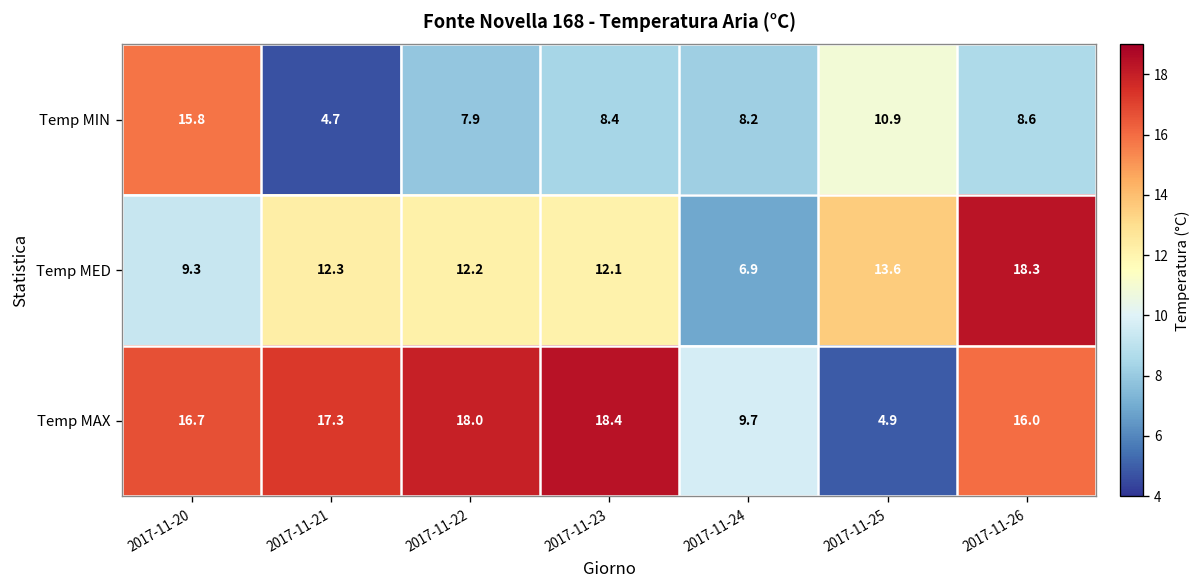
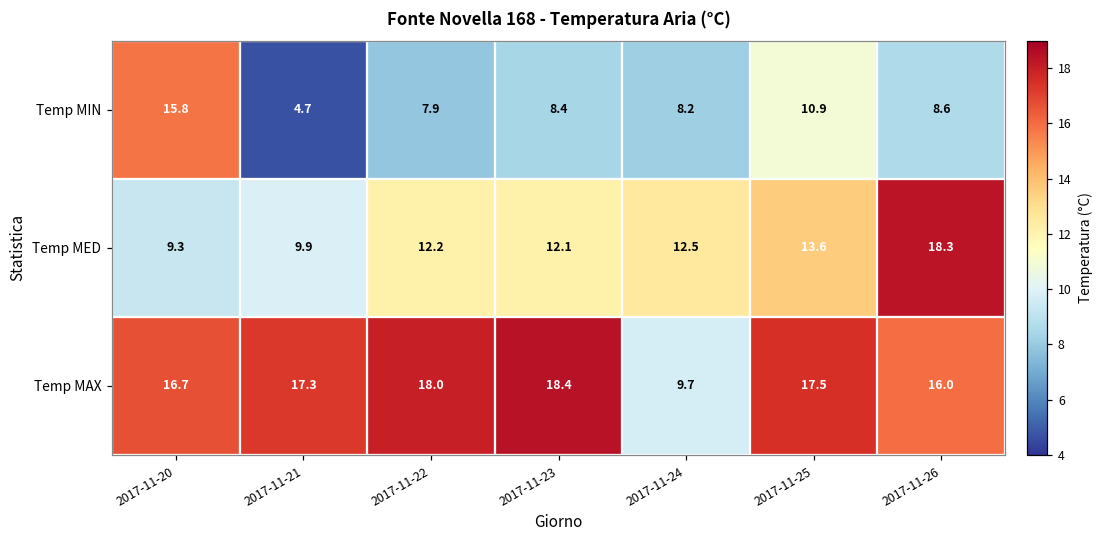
  {
    "Temp MIN": {
      "2017-11-20": 15.8,
      "2017-11-21": 4.7,
      "2017-11-22": 7.9,
      "2017-11-23": 8.4,
      "2017-11-24": 8.2,
      "2017-11-25": 10.9,
      "2017-11-26": 8.6
    },
    "Temp MED": {
      "2017-11-20": 9.3,
-     "2017-11-21": 12.3,
+     "2017-11-21": 9.9,
      "2017-11-22": 12.2,
      "2017-11-23": 12.1,
-     "2017-11-24": 6.9,
+     "2017-11-24": 12.5,
      "2017-11-25": 13.6,
      "2017-11-26": 18.3
    },
    "Temp MAX": {
      "2017-11-20": 16.7,
      "2017-11-21": 17.3,
      "2017-11-22": 18.0,
      "2017-11-23": 18.4,
      "2017-11-24": 9.7,
-     "2017-11-25": 4.9,
+     "2017-11-25": 17.5,
      "2017-11-26": 16.0
    }
  }
